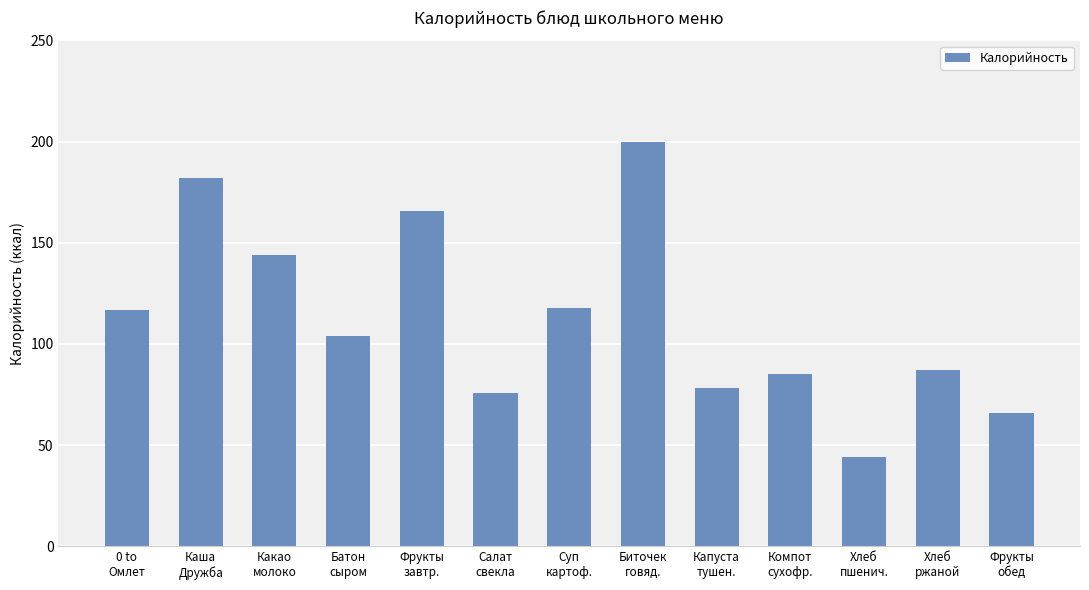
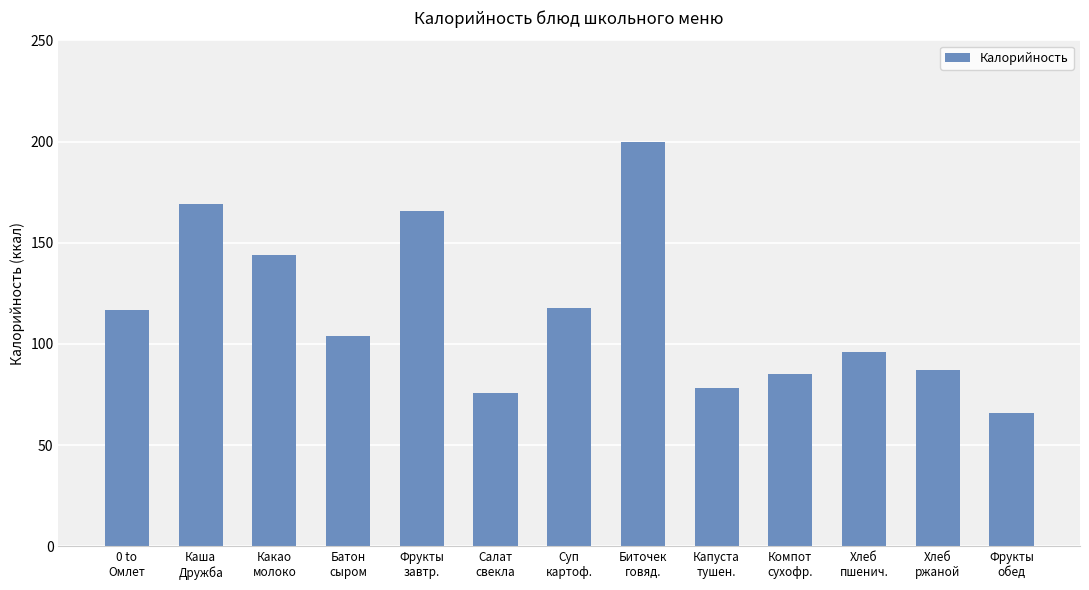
  {
    "0 to Омлет": 117,
-   "Каша Дружба": 182,
+   "Каша Дружба": 169,
    "Какао молоко": 144,
    "Батон сыром": 104,
    "Фрукты завтр.": 166,
    "Салат свекла": 76,
    "Суп картоф.": 118,
    "Биточек говяд.": 200,
    "Капуста тушен.": 78,
    "Компот сухофр.": 85,
-   "Хлеб пшенич.": 44,
+   "Хлеб пшенич.": 96,
    "Хлеб ржаной": 87,
    "Фрукты обед": 66
  }
